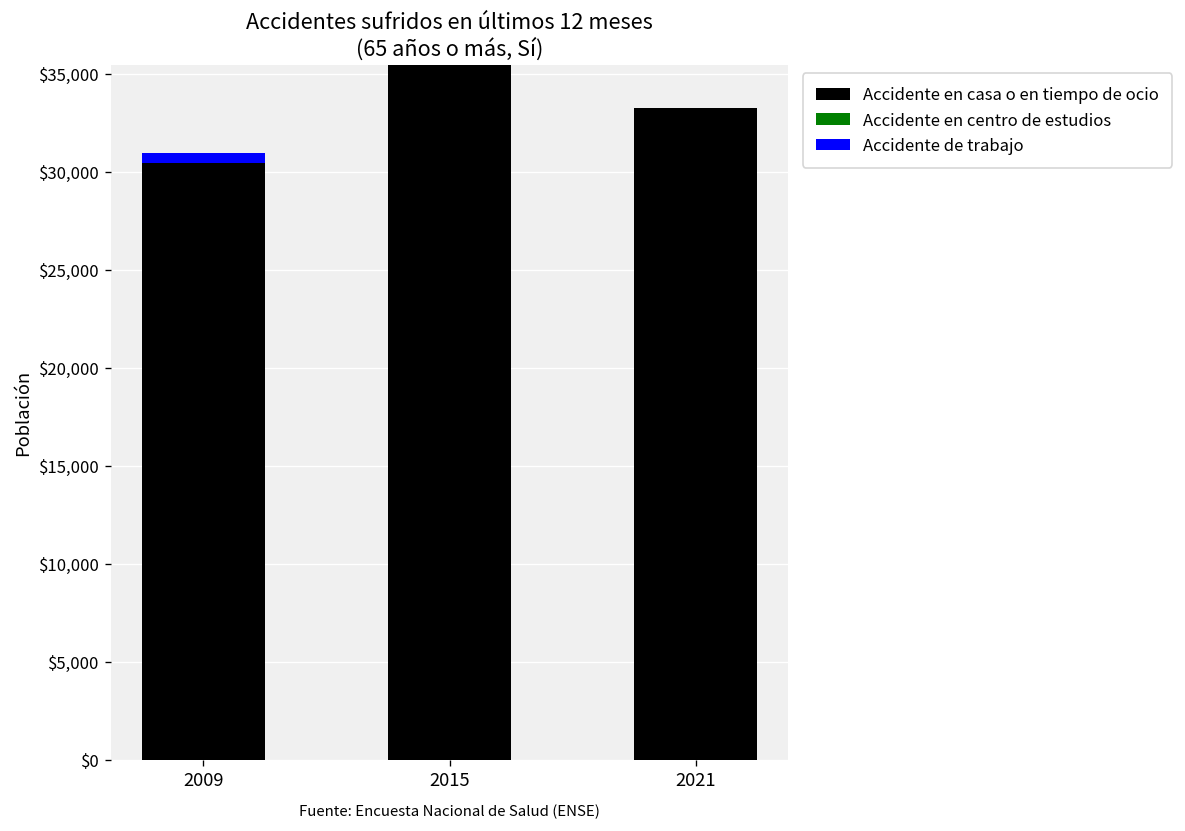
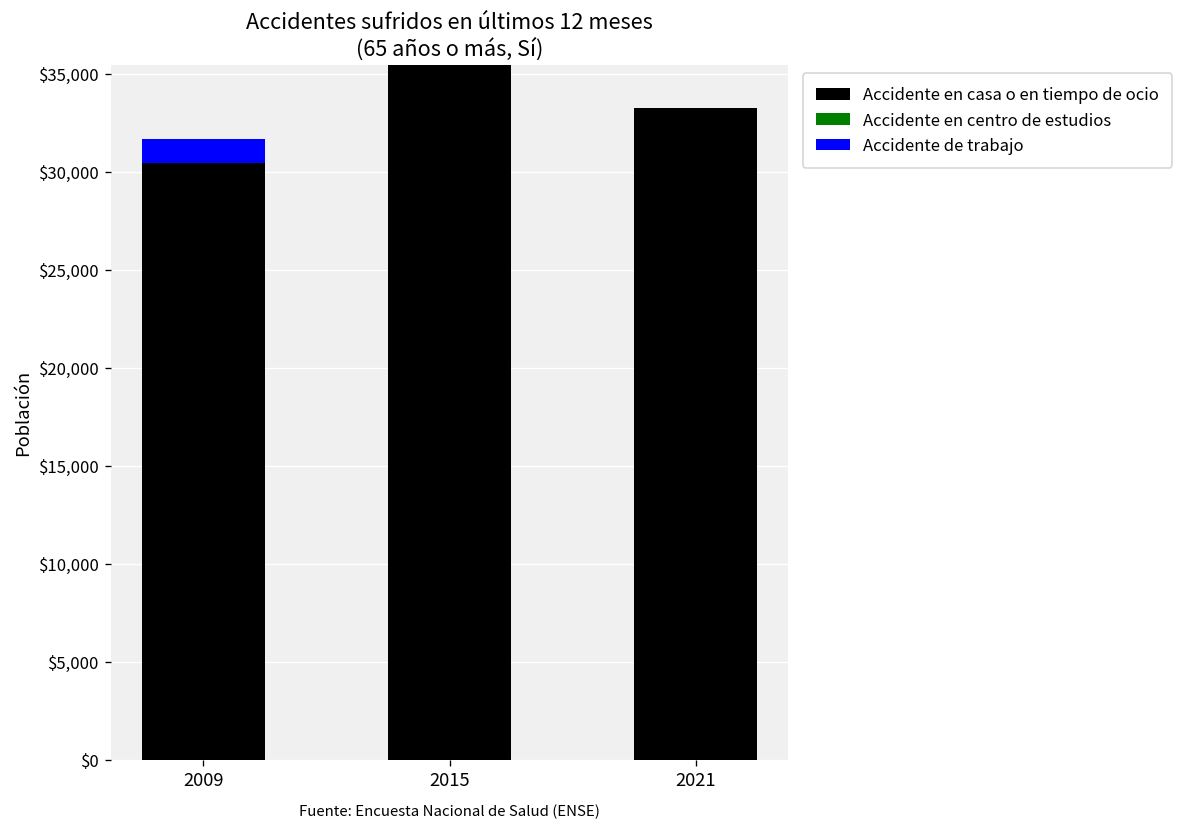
  {
    "Accidente en centro de estudios": {
      "2009": "$30,400",
      "2015": "$35,500",
      "2021": "$33,200"
    },
    "Accidente de trabajo": {
-     "2009": "$500",
+     "2009": "$1,200",
      "2015": "$0",
      "2021": "$0"
    }
  }
